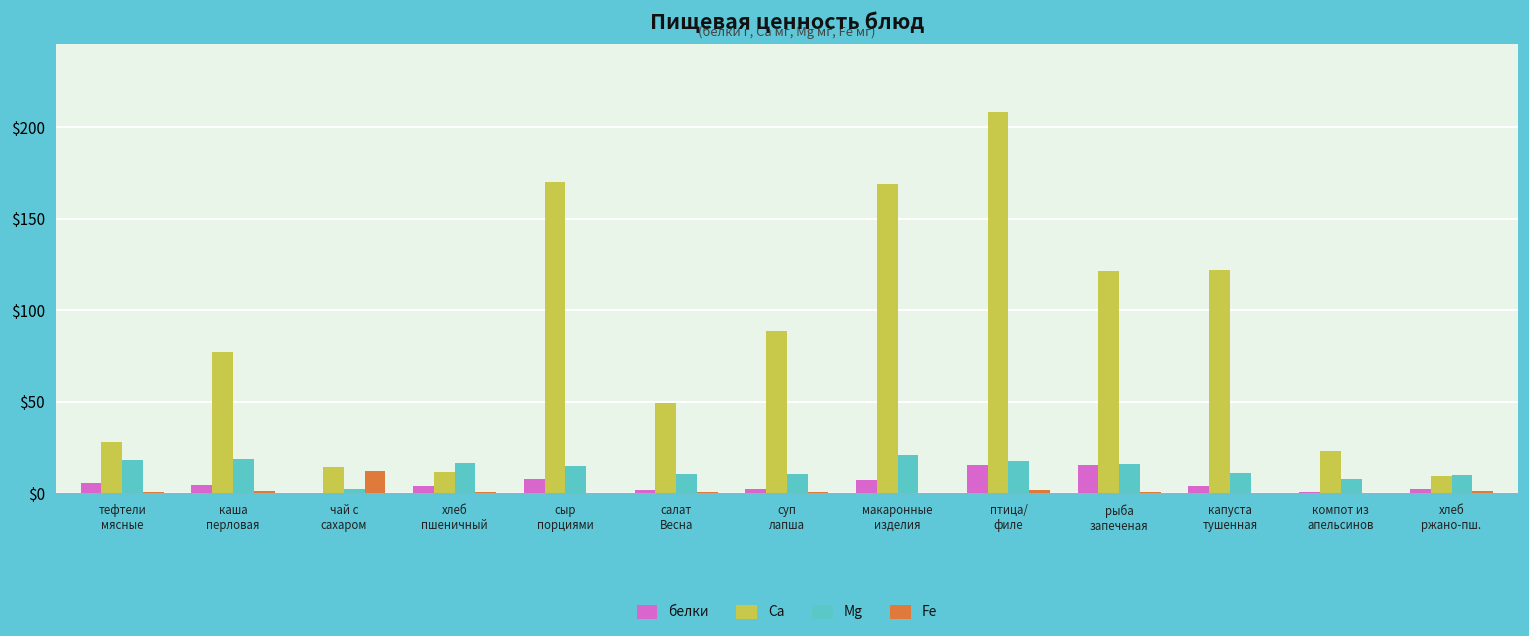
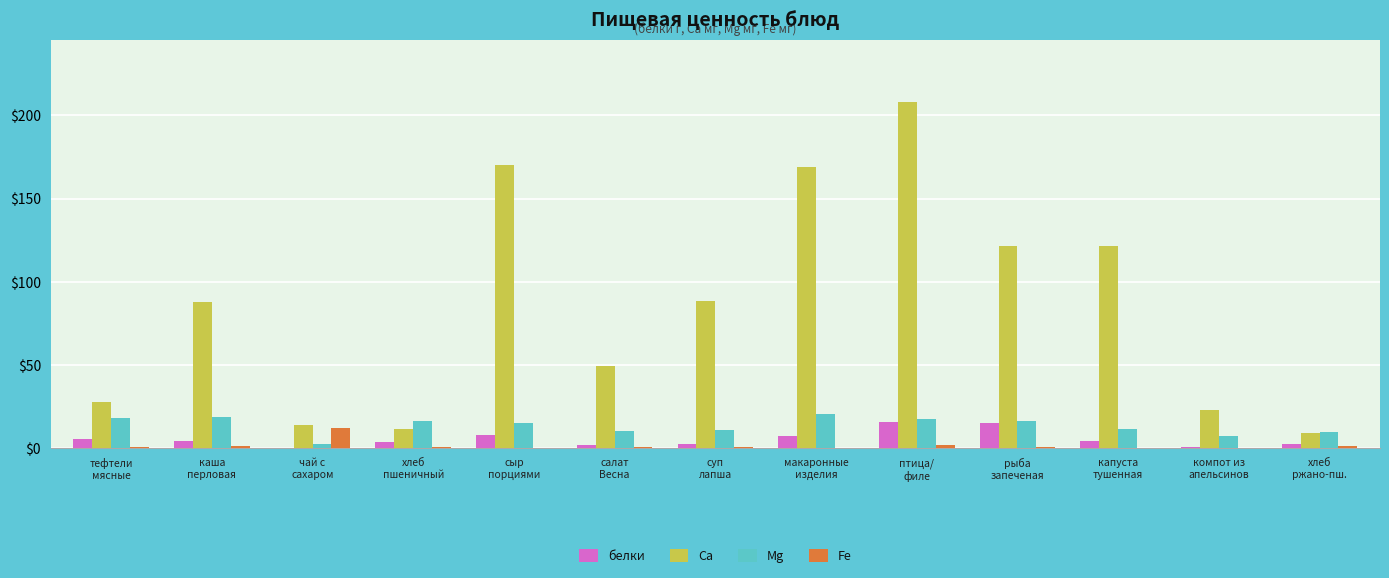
  {
    "белки": {
      "тефтели мясные": "$5",
      "каша перловая": "$5",
      "хлеб пшеничный": "$4",
      "сыр порциями": "$8",
      "салат Весна": "$2",
      "суп лапша": "$3",
      "макаронные изделия": "$7",
      "птица/ филе": "$16",
      "рыба запеченая": "$15",
      "капуста тушенная": "$4",
      "хлеб ржано-пш.": "$2"
    },
    "Са": {
      "тефтели мясные": "$28",
-     "каша перловая": "$77",
+     "каша перловая": "$88",
      "чай с сахаром": "$14",
      "хлеб пшеничный": "$12",
      "сыр порциями": "$170",
      "салат Весна": "$49",
      "суп лапша": "$89",
      "макаронные изделия": "$169",
      "птица/ филе": "$208",
      "рыба запеченая": "$121",
      "капуста тушенная": "$122",
      "компот из апельсинов": "$23",
      "хлеб ржано-пш.": "$9"
    },
    "Мg": {
      "тефтели мясные": "$18",
      "каша перловая": "$19",
      "чай с сахаром": "$2",
      "хлеб пшеничный": "$17",
      "сыр порциями": "$15",
      "салат Весна": "$11",
      "суп лапша": "$11",
      "макаронные изделия": "$21",
      "птица/ филе": "$18",
      "рыба запеченая": "$16",
      "капуста тушенная": "$11",
      "компот из апельсинов": "$8",
      "хлеб ржано-пш.": "$10"
    },
    "Fe": {
      "чай с сахаром": "$12",
      "птица/ филе": "$2"
    }
  }
